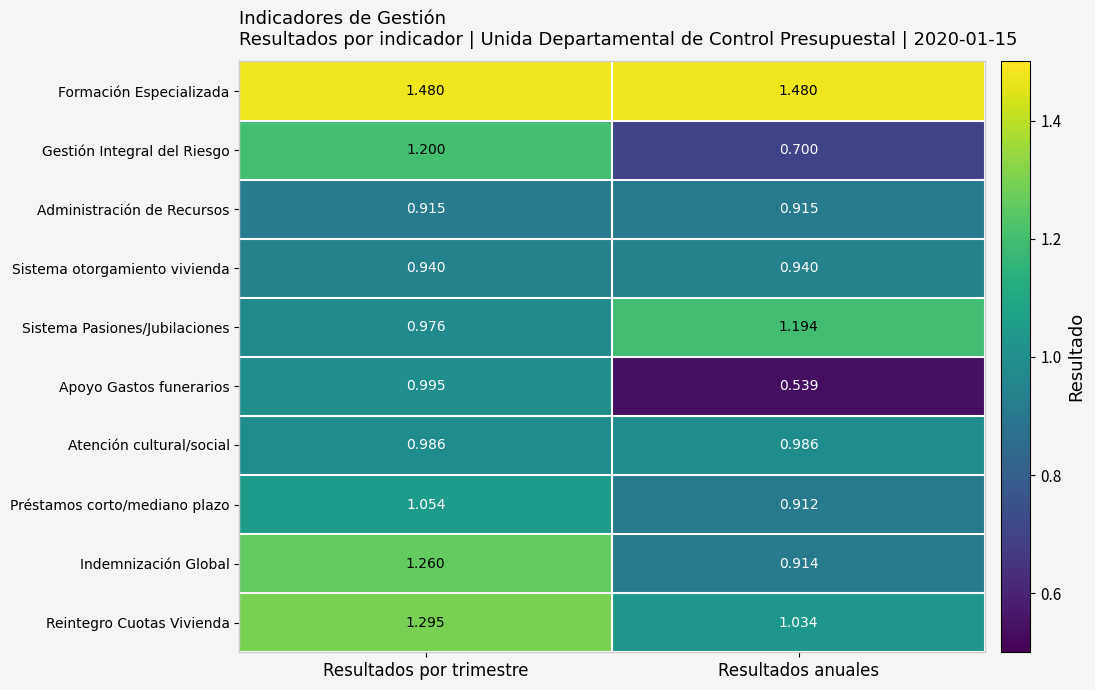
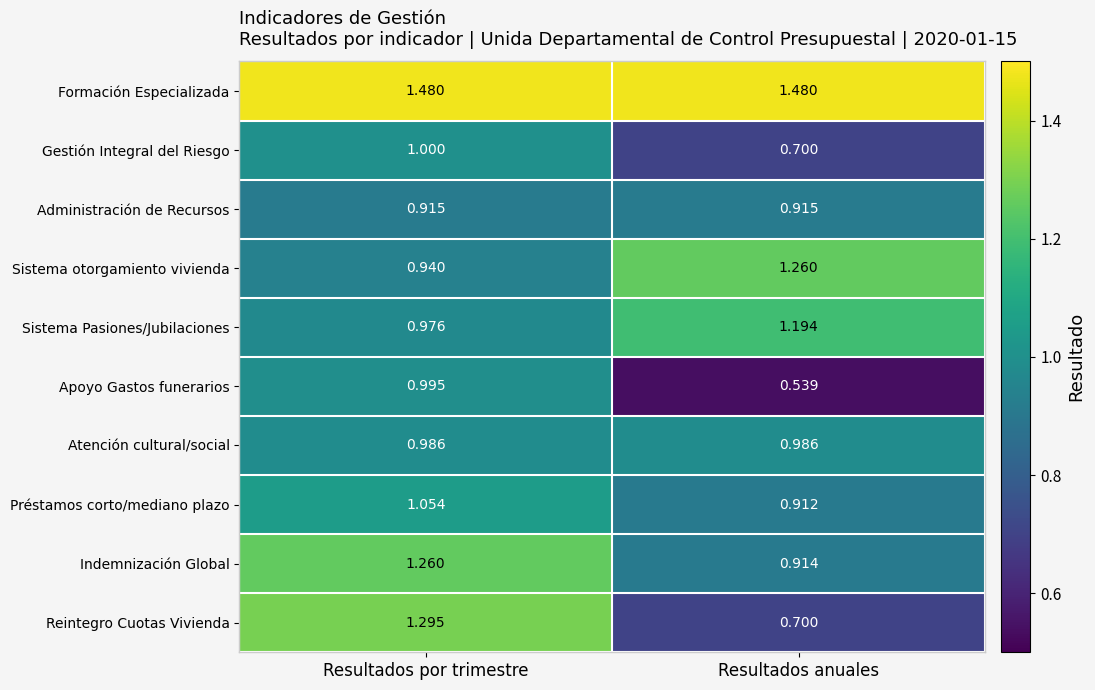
  {
    "Formación Especializada": {
      "Resultados por trimestre": 1.480,
      "Resultados anuales": 1.480
    },
    "Gestión Integral del Riesgo": {
-     "Resultados por trimestre": 1.200,
+     "Resultados por trimestre": 1.000,
      "Resultados anuales": 0.700
    },
    "Administración de Recursos": {
      "Resultados por trimestre": 0.915,
      "Resultados anuales": 0.915
    },
    "Sistema otorgamiento vivienda": {
      "Resultados por trimestre": 0.940,
-     "Resultados anuales": 0.940
+     "Resultados anuales": 1.260
    },
    "Sistema Pasiones/Jubilaciones": {
      "Resultados por trimestre": 0.976,
      "Resultados anuales": 1.194
    },
    "Apoyo Gastos funerarios": {
      "Resultados por trimestre": 0.995,
      "Resultados anuales": 0.539
    },
    "Atención cultural/social": {
      "Resultados por trimestre": 0.986,
      "Resultados anuales": 0.986
    },
    "Préstamos corto/mediano plazo": {
      "Resultados por trimestre": 1.054,
      "Resultados anuales": 0.912
    },
    "Indemnización Global": {
      "Resultados por trimestre": 1.260,
      "Resultados anuales": 0.914
    },
    "Reintegro Cuotas Vivienda": {
      "Resultados por trimestre": 1.295,
-     "Resultados anuales": 1.034
+     "Resultados anuales": 0.700
    }
  }
